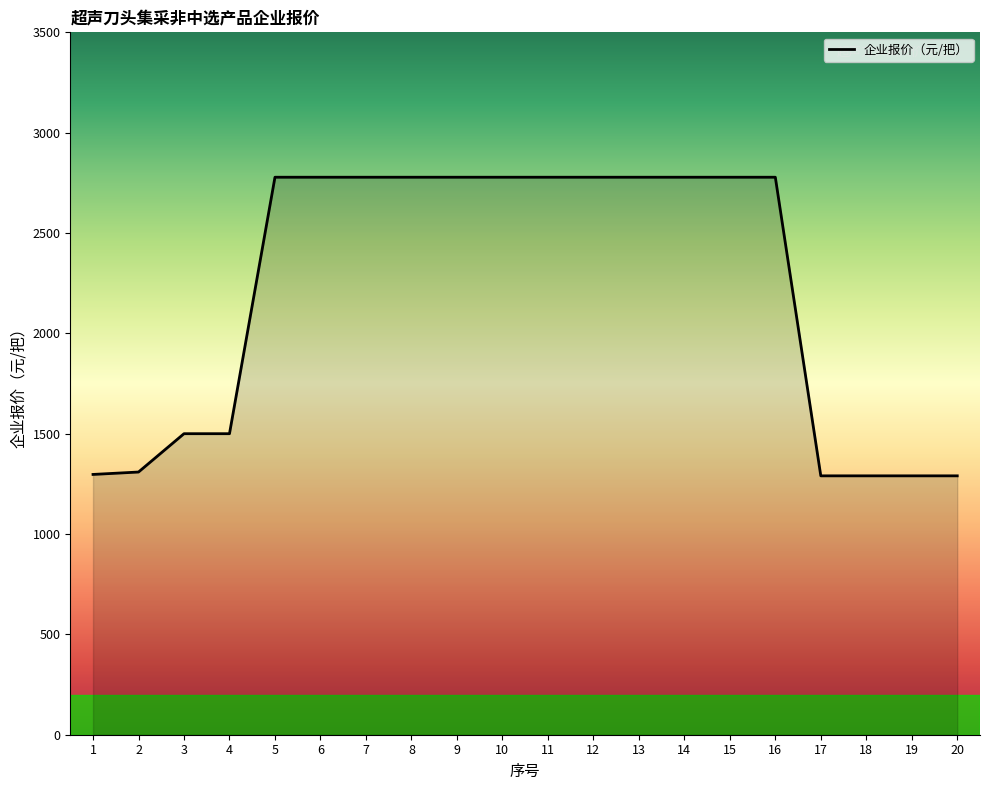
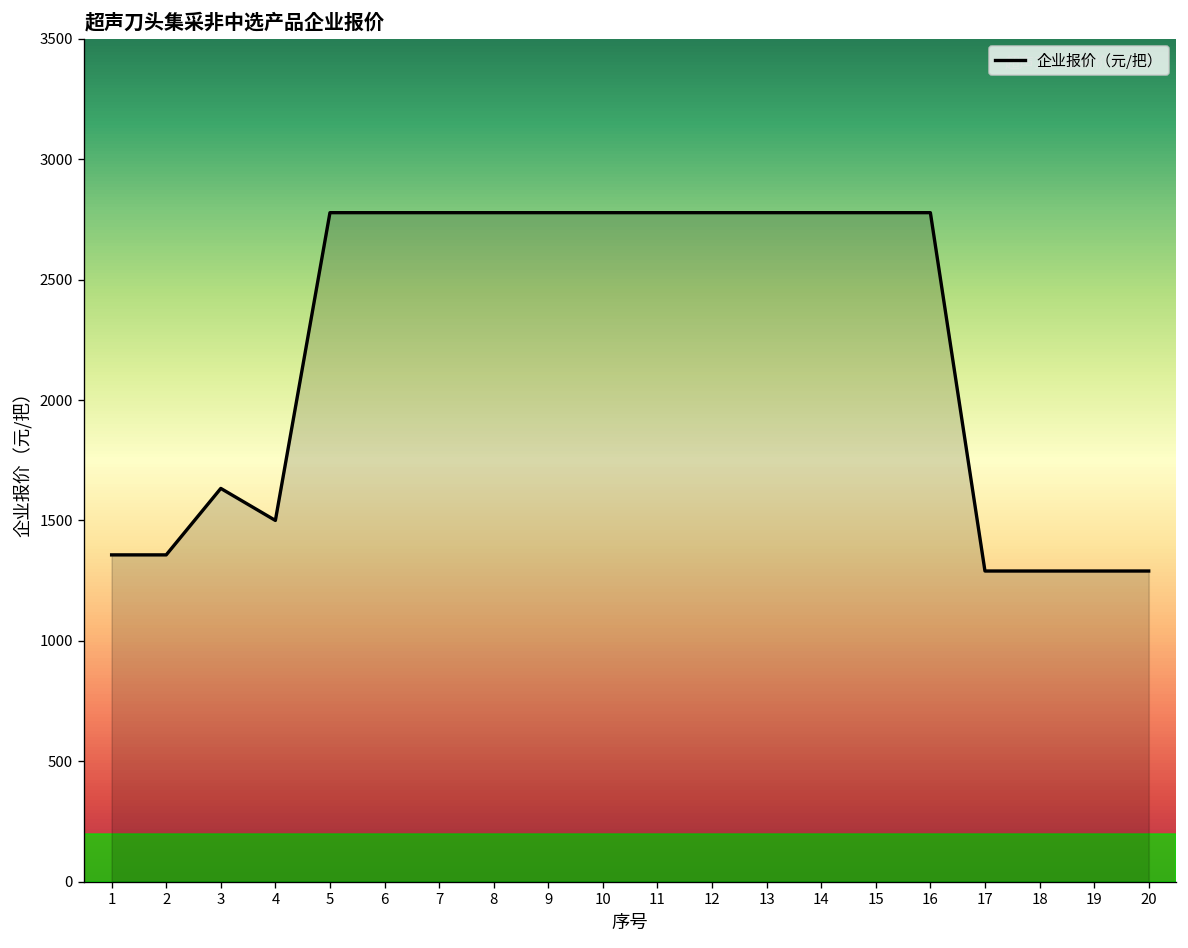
  {
-   "1": 1300,
-   "2": 1310,
-   "3": 1500,
+   "1": 1360,
+   "2": 1360,
+   "3": 1630,
    "4": 1500,
    "5": 2780,
    "6": 2780,
    "7": 2780,
    "8": 2780,
    "9": 2780,
    "10": 2780,
    "11": 2780,
    "12": 2780,
    "13": 2780,
    "14": 2780,
    "15": 2780,
    "16": 2780,
    "17": 1290,
    "18": 1290,
    "19": 1290,
    "20": 1290
  }
